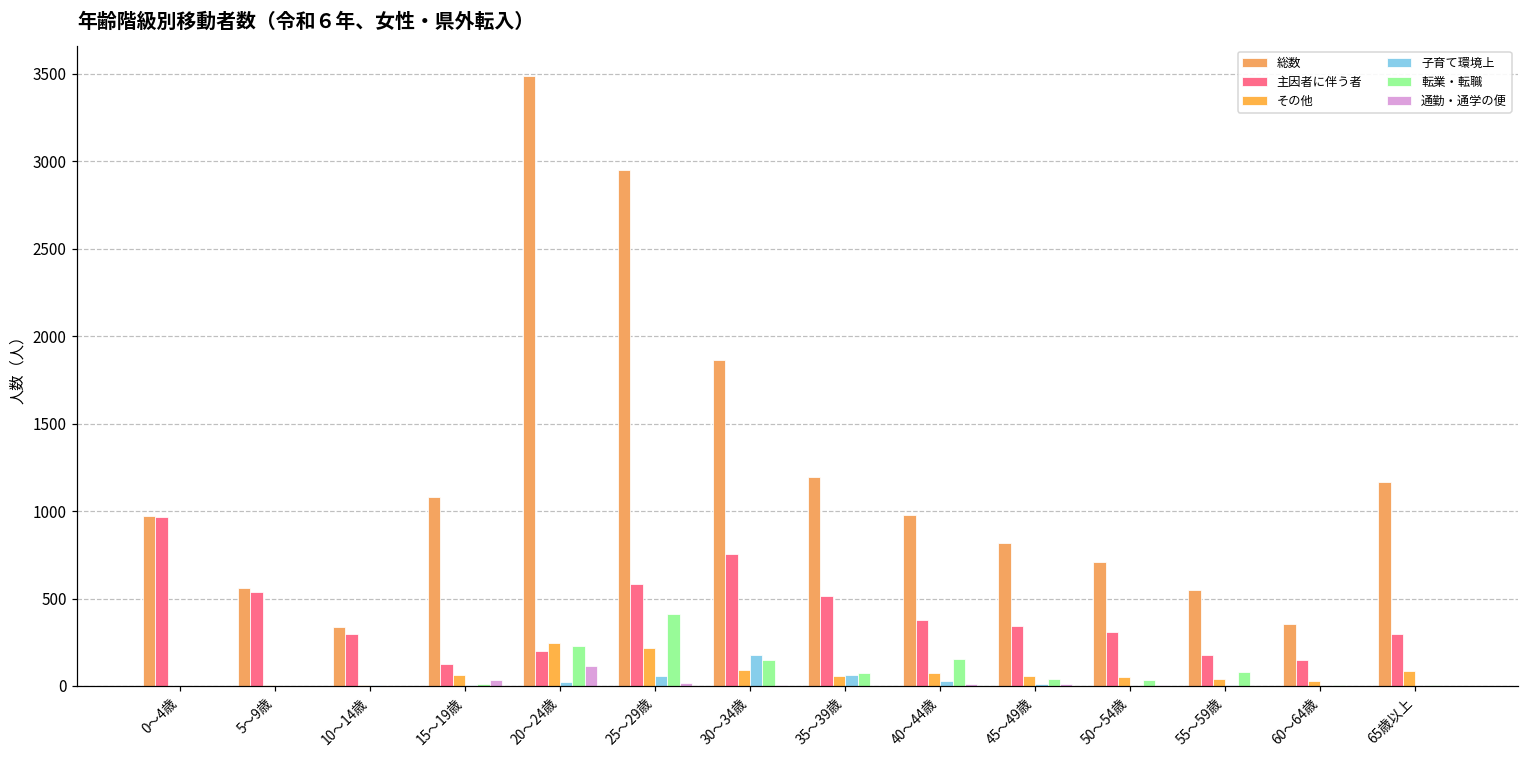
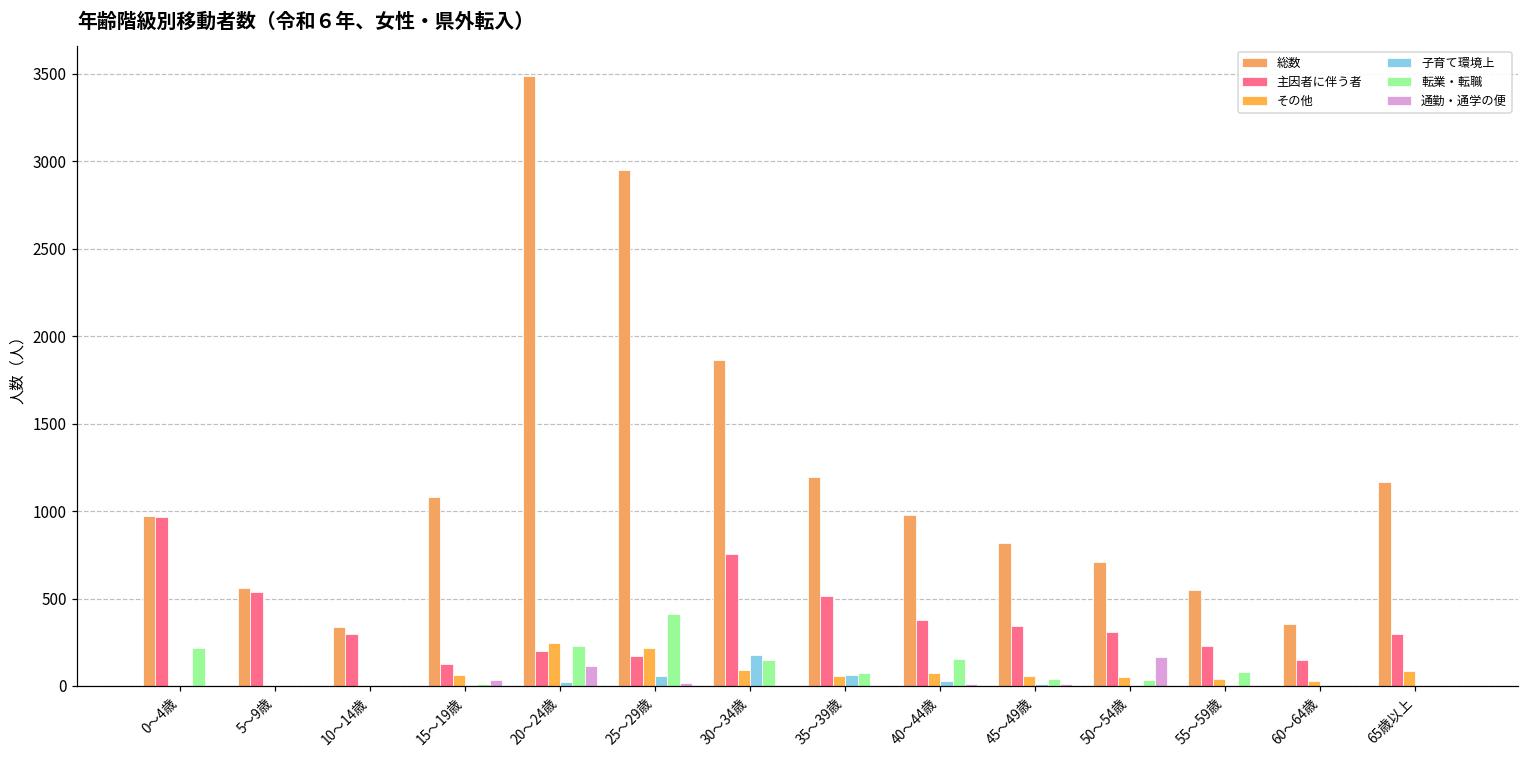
  {
    "主因者に伴う者": {
      "0～4歳": 970,
      "5～9歳": 540,
      "10～14歳": 300,
      "15～19歳": 130,
      "20～24歳": 200,
-     "25～29歳": 580,
+     "25～29歳": 170,
      "30～34歳": 760,
      "35～39歳": 510,
      "40～44歳": 380,
      "45～49歳": 340,
      "50～54歳": 310,
-     "55～59歳": 180,
+     "55～59歳": 230,
      "60～64歳": 150,
      "65歳以上": 300
    },
    "子育て環境上": {
      "20～24歳": 20,
      "25～29歳": 60,
      "30～34歳": 180,
      "35～39歳": 60,
      "40～44歳": 30,
      "50～54歳": 0,
      "60～64歳": 0
    },
    "転業・転職": {
-     "0～4歳": 0,
+     "0～4歳": 220,
      "5～9歳": 0,
      "10～14歳": 0,
      "20～24歳": 230,
      "25～29歳": 410,
      "30～34歳": 150,
      "35～39歳": 70,
      "40～44歳": 160,
      "45～49歳": 40,
      "50～54歳": 30,
      "55～59歳": 80
    },
    "通勤・通学の便": {
      "0～4歳": 0,
      "5～9歳": 0,
      "15～19歳": 30,
      "20～24歳": 120,
      "25～29歳": 20,
-     "50～54歳": 0,
+     "50～54歳": 160,
      "55～59歳": 0,
      "65歳以上": 0
    }
  }
